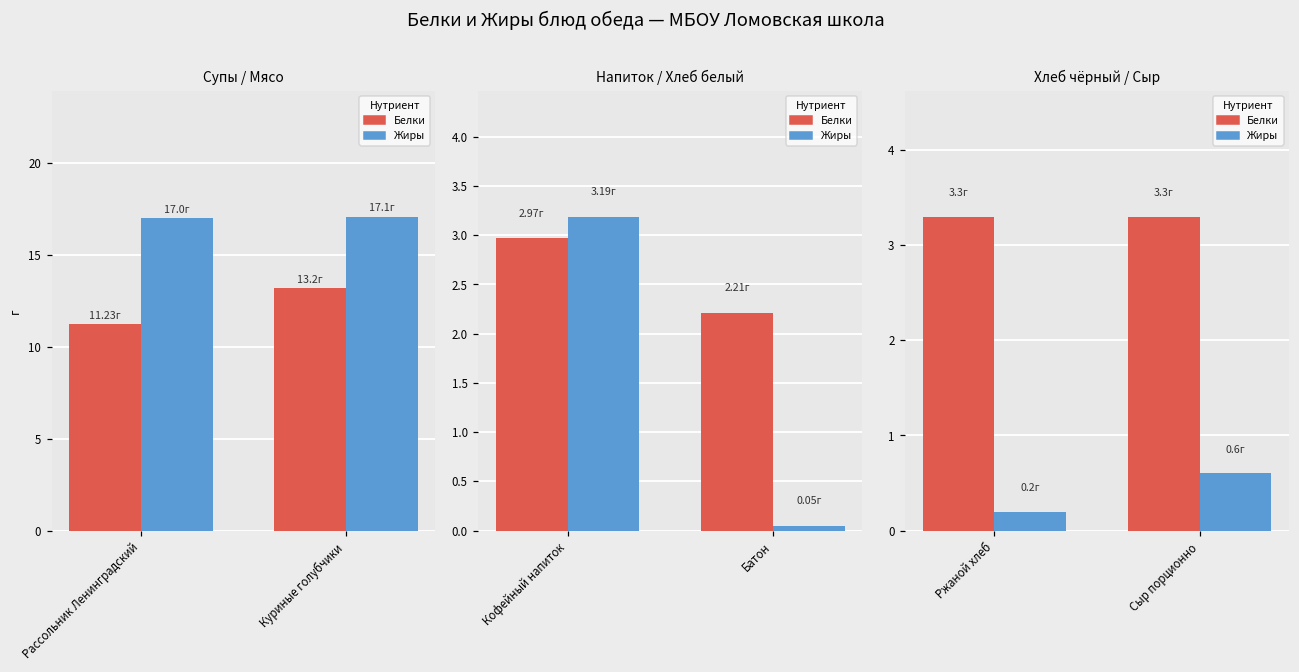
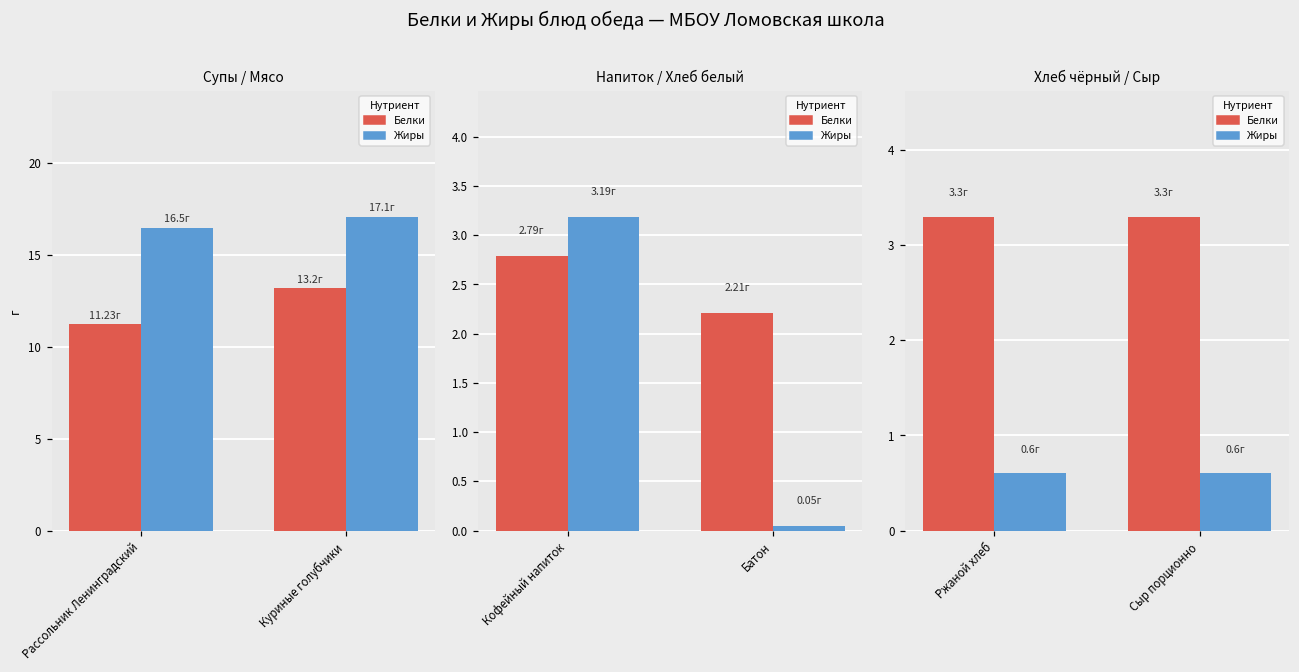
  {
    "Супы / Мясо": {
      "Белки": {
        "Рассольник Ленинградский": "11.23г",
        "Куриные голубчики": "13.2г"
      },
      "Жиры": {
-       "Рассольник Ленинградский": "17.0г",
+       "Рассольник Ленинградский": "16.5г",
        "Куриные голубчики": "17.1г"
      }
    },
    "Напиток / Хлеб белый": {
      "Белки": {
-       "Кофейный напиток": "2.97г",
+       "Кофейный напиток": "2.79г",
        "Батон": "2.21г"
      },
      "Жиры": {
        "Кофейный напиток": "3.19г",
        "Батон": "0.05г"
      }
    },
    "Хлеб чёрный / Сыр": {
      "Белки": {
        "Ржаной хлеб": "3.3г",
        "Сыр порционно": "3.3г"
      },
      "Жиры": {
-       "Ржаной хлеб": "0.2г",
+       "Ржаной хлеб": "0.6г",
        "Сыр порционно": "0.6г"
      }
    }
  }
